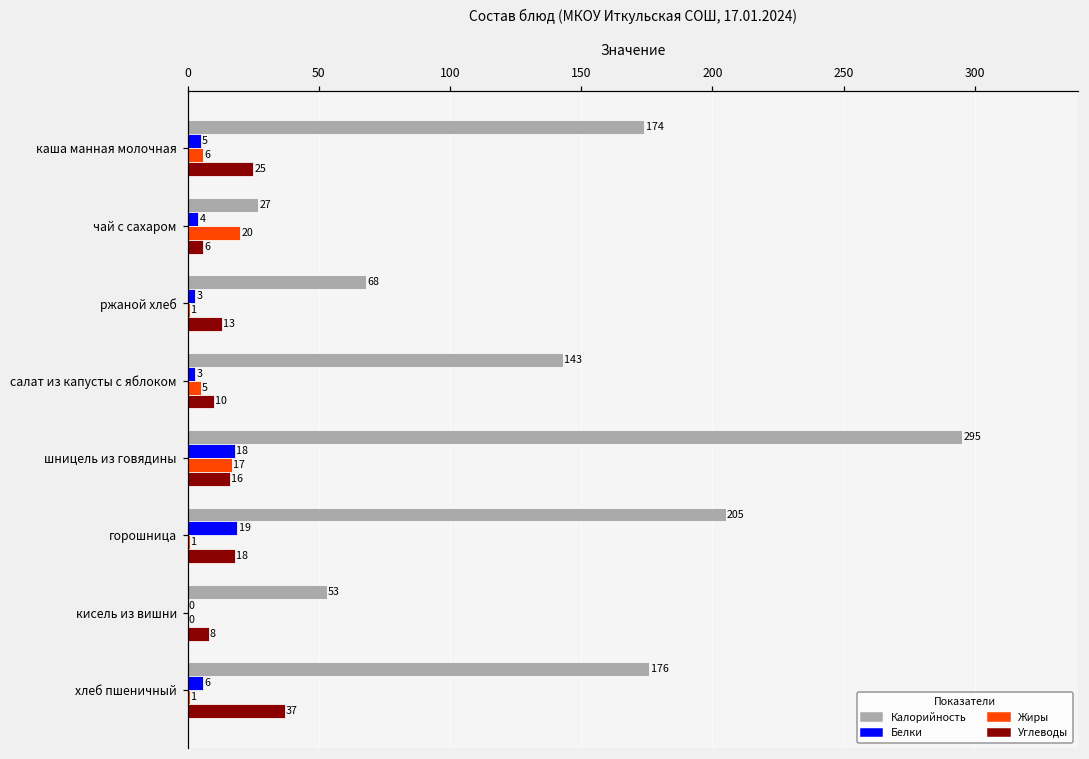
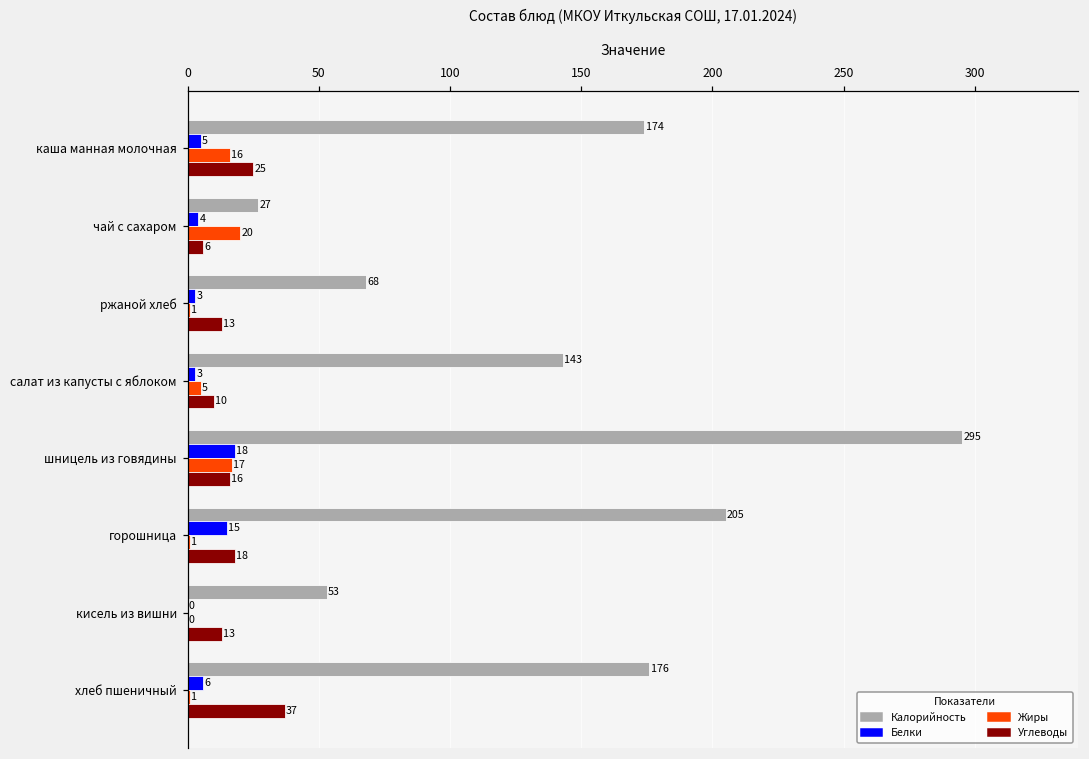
  {
    "Калорийность": {
      "каша манная молочная": 174,
      "чай с сахаром": 27,
      "ржаной хлеб": 68,
      "салат из капусты с яблоком": 143,
      "шницель из говядины": 295,
      "горошница": 205,
      "кисель из вишни": 53,
      "хлеб пшеничный": 176
    },
    "Белки": {
      "каша манная молочная": 5,
      "чай с сахаром": 4,
      "ржаной хлеб": 3,
      "салат из капусты с яблоком": 3,
      "шницель из говядины": 18,
-     "горошница": 19,
+     "горошница": 15,
      "кисель из вишни": 0,
      "хлеб пшеничный": 6
    },
    "Жиры": {
-     "каша манная молочная": 6,
+     "каша манная молочная": 16,
      "чай с сахаром": 20,
      "ржаной хлеб": 1,
      "салат из капусты с яблоком": 5,
      "шницель из говядины": 17,
      "горошница": 1,
      "кисель из вишни": 0,
      "хлеб пшеничный": 1
    },
    "Углеводы": {
      "каша манная молочная": 25,
      "чай с сахаром": 6,
      "ржаной хлеб": 13,
      "салат из капусты с яблоком": 10,
      "шницель из говядины": 16,
      "горошница": 18,
-     "кисель из вишни": 8,
+     "кисель из вишни": 13,
      "хлеб пшеничный": 37
    }
  }
